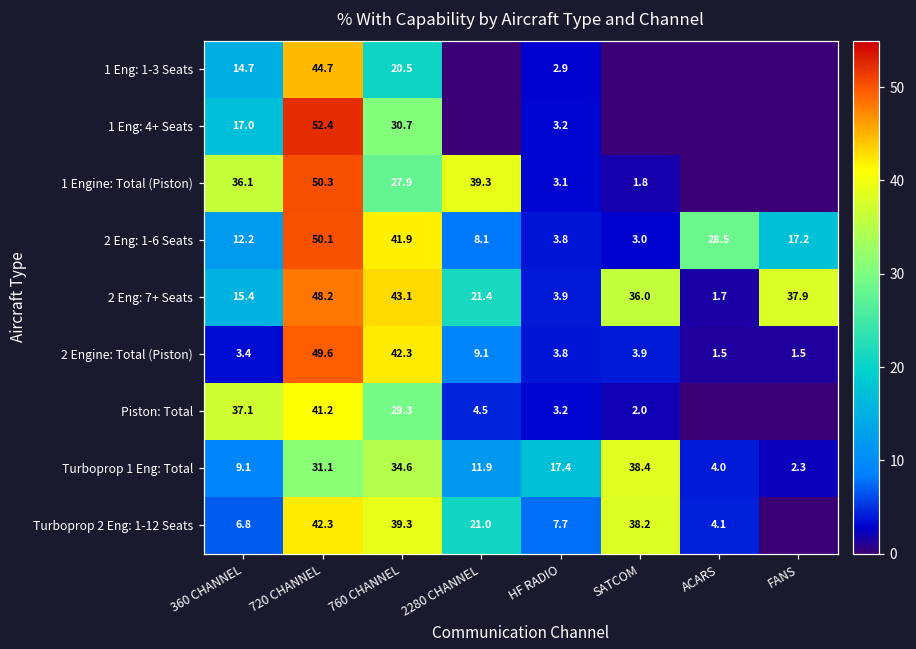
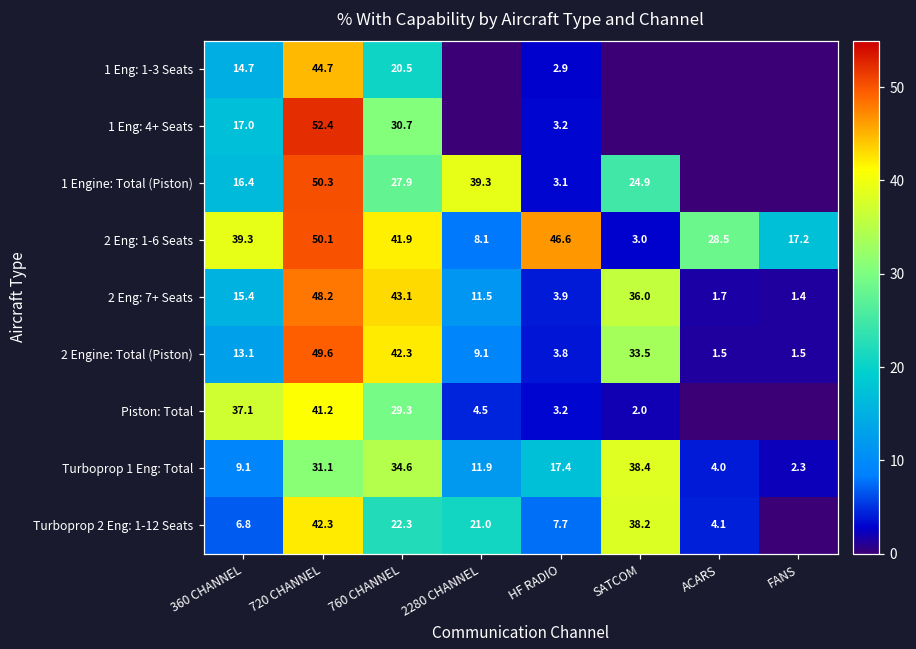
  {
    "1 Eng: 1-3 Seats": {
      "360 CHANNEL": 14.7,
      "720 CHANNEL": 44.7,
      "760 CHANNEL": 20.5,
      "HF RADIO": 2.9
    },
    "1 Eng: 4+ Seats": {
      "360 CHANNEL": 17.0,
      "720 CHANNEL": 52.4,
      "760 CHANNEL": 30.7,
      "HF RADIO": 3.2
    },
    "1 Engine: Total (Piston)": {
-     "360 CHANNEL": 36.1,
+     "360 CHANNEL": 16.4,
      "720 CHANNEL": 50.3,
      "760 CHANNEL": 27.9,
      "2280 CHANNEL": 39.3,
      "HF RADIO": 3.1,
-     "SATCOM": 1.8
+     "SATCOM": 24.9
    },
    "2 Eng: 1-6 Seats": {
-     "360 CHANNEL": 12.2,
+     "360 CHANNEL": 39.3,
      "720 CHANNEL": 50.1,
      "760 CHANNEL": 41.9,
      "2280 CHANNEL": 8.1,
-     "HF RADIO": 3.8,
+     "HF RADIO": 46.6,
      "SATCOM": 3.0,
      "ACARS": 28.5,
      "FANS": 17.2
    },
    "2 Eng: 7+ Seats": {
      "360 CHANNEL": 15.4,
      "720 CHANNEL": 48.2,
      "760 CHANNEL": 43.1,
-     "2280 CHANNEL": 21.4,
+     "2280 CHANNEL": 11.5,
      "HF RADIO": 3.9,
      "SATCOM": 36.0,
      "ACARS": 1.7,
-     "FANS": 37.9
+     "FANS": 1.4
    },
    "2 Engine: Total (Piston)": {
-     "360 CHANNEL": 3.4,
+     "360 CHANNEL": 13.1,
      "720 CHANNEL": 49.6,
      "760 CHANNEL": 42.3,
      "2280 CHANNEL": 9.1,
      "HF RADIO": 3.8,
-     "SATCOM": 3.9,
+     "SATCOM": 33.5,
      "ACARS": 1.5,
      "FANS": 1.5
    },
    "Piston: Total": {
      "360 CHANNEL": 37.1,
      "720 CHANNEL": 41.2,
      "760 CHANNEL": 29.3,
      "2280 CHANNEL": 4.5,
      "HF RADIO": 3.2,
      "SATCOM": 2.0
    },
    "Turboprop 1 Eng: Total": {
      "360 CHANNEL": 9.1,
      "720 CHANNEL": 31.1,
      "760 CHANNEL": 34.6,
      "2280 CHANNEL": 11.9,
      "HF RADIO": 17.4,
      "SATCOM": 38.4,
      "ACARS": 4.0,
      "FANS": 2.3
    },
    "Turboprop 2 Eng: 1-12 Seats": {
      "360 CHANNEL": 6.8,
      "720 CHANNEL": 42.3,
-     "760 CHANNEL": 39.3,
+     "760 CHANNEL": 22.3,
      "2280 CHANNEL": 21.0,
      "HF RADIO": 7.7,
      "SATCOM": 38.2,
      "ACARS": 4.1
    }
  }
